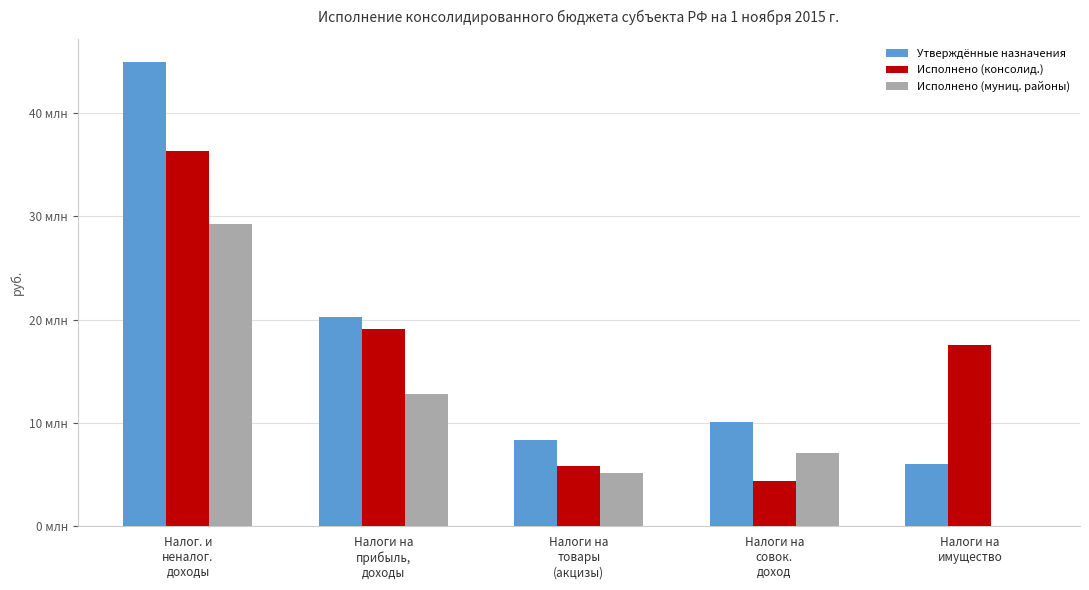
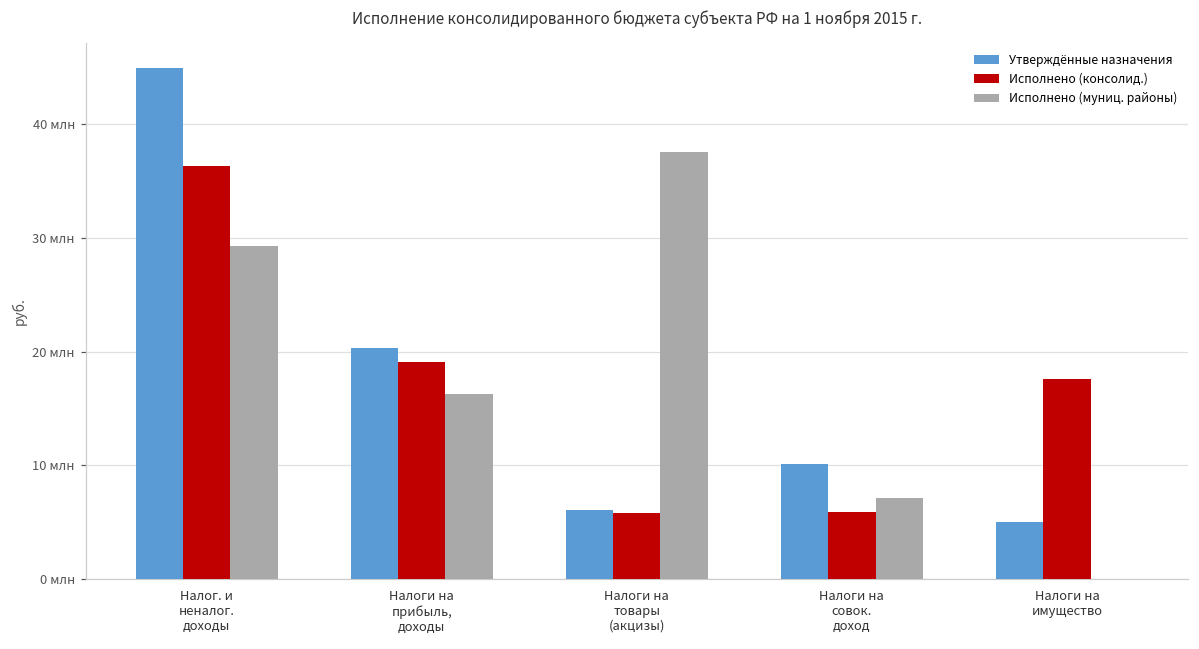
  {
    "Утверждённые назначения": {
      "Налог. и неналог. доходы": "44.9 млн",
      "Налоги на прибыль, доходы": "20.3 млн",
-     "Налоги на товары (акцизы)": "8.4 млн",
+     "Налоги на товары (акцизы)": "6.1 млн",
      "Налоги на совок. доход": "10.1 млн",
-     "Налоги на имущество": "6.0 млн"
+     "Налоги на имущество": "5.0 млн"
    },
    "Исполнено (консолид.)": {
      "Налог. и неналог. доходы": "36.4 млн",
      "Налоги на прибыль, доходы": "19.1 млн",
      "Налоги на товары (акцизы)": "5.8 млн",
-     "Налоги на совок. доход": "4.4 млн",
+     "Налоги на совок. доход": "5.9 млн",
      "Налоги на имущество": "17.6 млн"
    },
    "Исполнено (муниц. районы)": {
      "Налог. и неналог. доходы": "29.3 млн",
-     "Налоги на прибыль, доходы": "12.8 млн",
-     "Налоги на товары (акцизы)": "5.1 млн",
+     "Налоги на прибыль, доходы": "16.3 млн",
+     "Налоги на товары (акцизы)": "37.6 млн",
      "Налоги на совок. доход": "7.2 млн",
      "Налоги на имущество": "0.0 млн"
    }
  }
